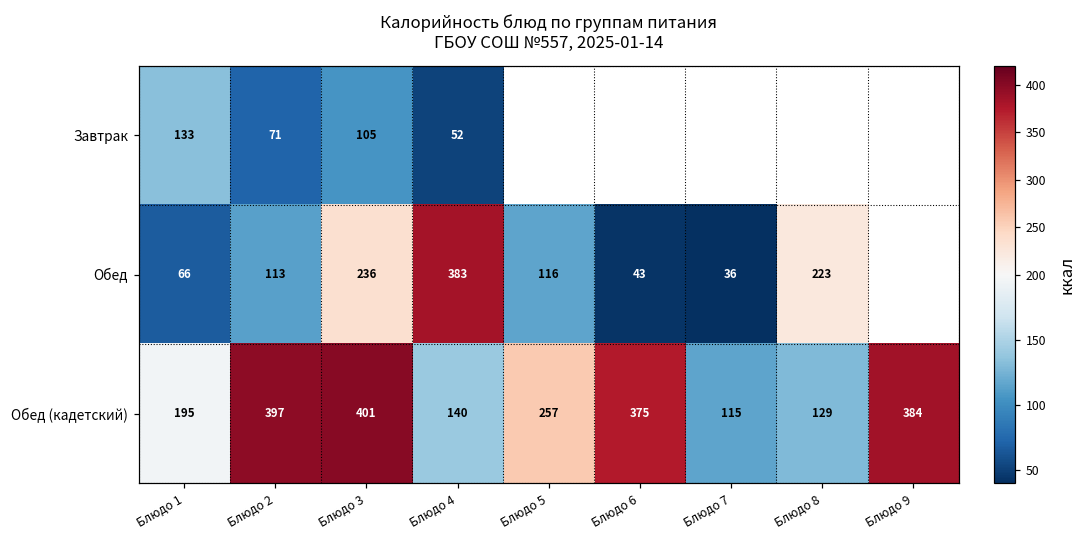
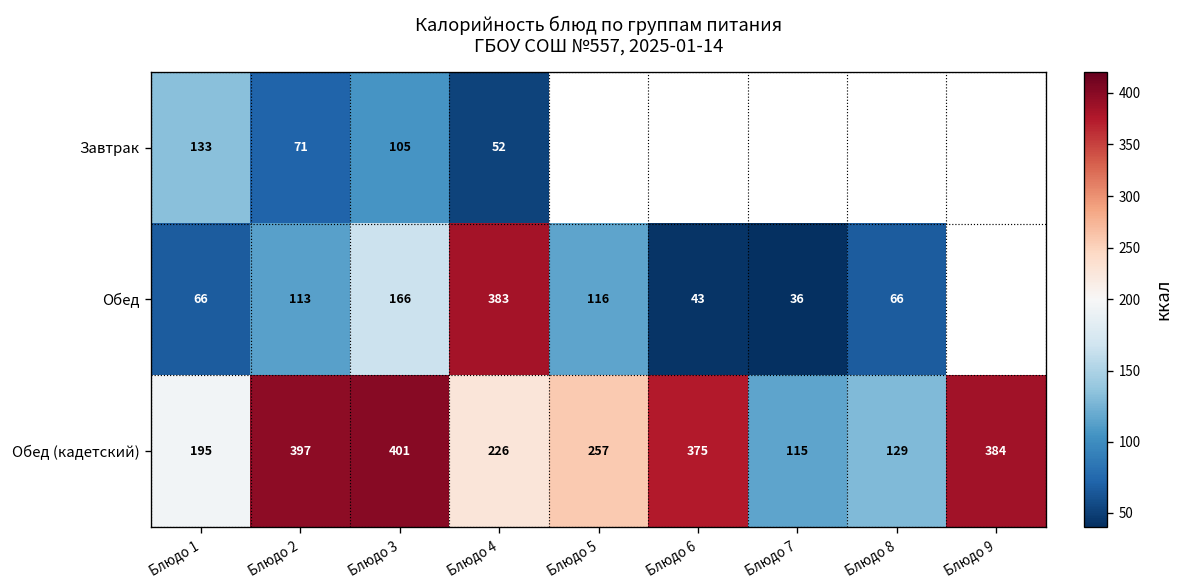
  {
    "Завтрак": {
      "Блюдо 1": 133,
      "Блюдо 2": 71,
      "Блюдо 3": 105,
      "Блюдо 4": 52
    },
    "Обед": {
      "Блюдо 1": 66,
      "Блюдо 2": 113,
-     "Блюдо 3": 236,
+     "Блюдо 3": 166,
      "Блюдо 4": 383,
      "Блюдо 5": 116,
      "Блюдо 6": 43,
      "Блюдо 7": 36,
-     "Блюдо 8": 223
+     "Блюдо 8": 66
    },
    "Обед (кадетский)": {
      "Блюдо 1": 195,
      "Блюдо 2": 397,
      "Блюдо 3": 401,
-     "Блюдо 4": 140,
+     "Блюдо 4": 226,
      "Блюдо 5": 257,
      "Блюдо 6": 375,
      "Блюдо 7": 115,
      "Блюдо 8": 129,
      "Блюдо 9": 384
    }
  }
